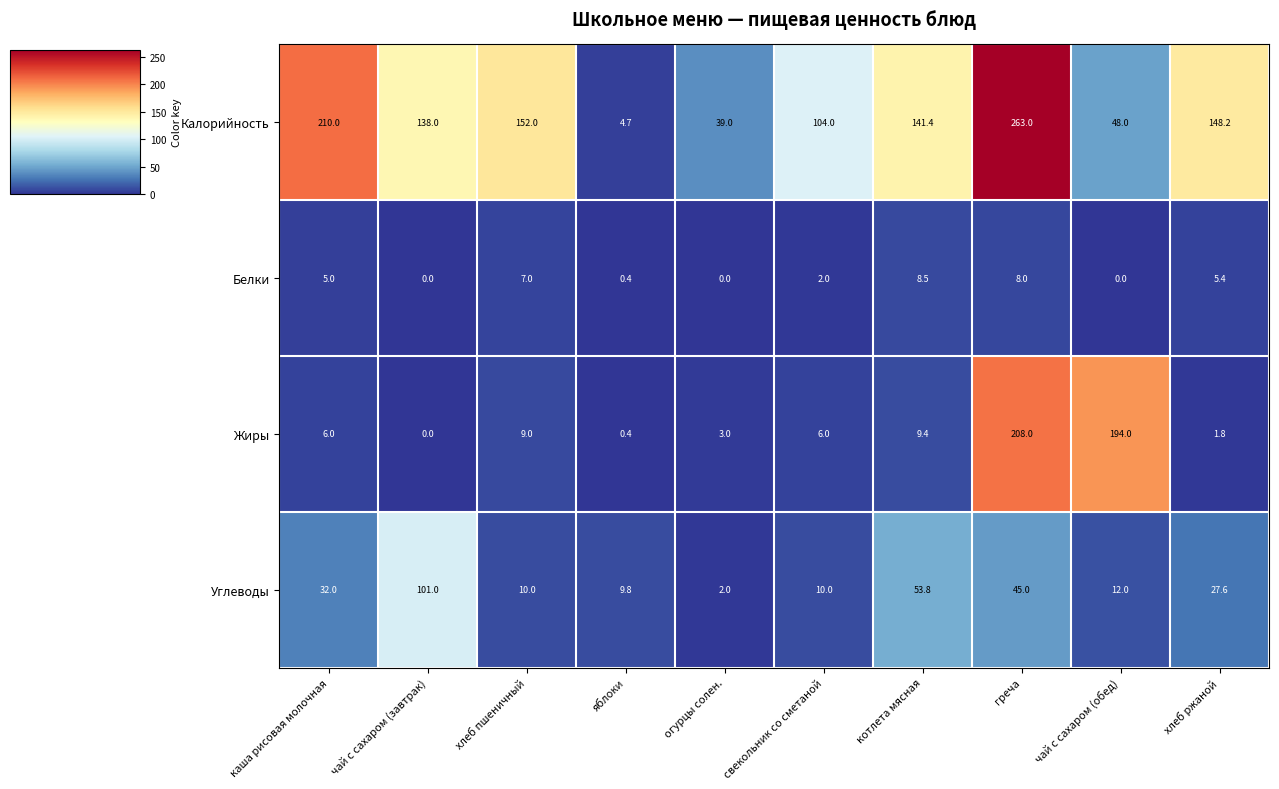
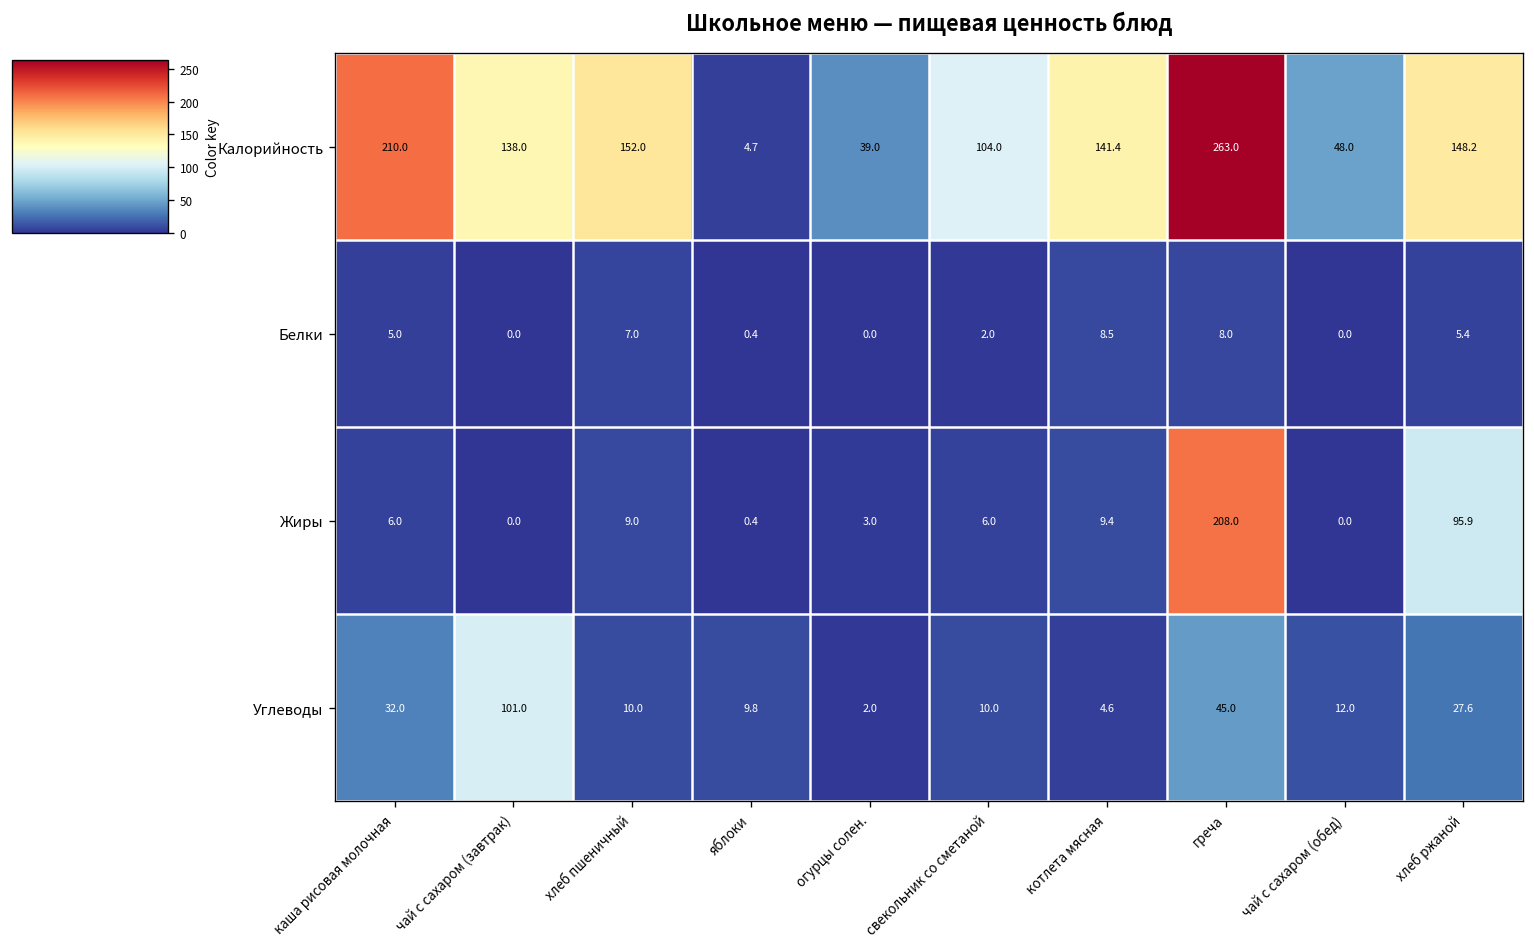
  {
    "Калорийность": {
      "каша рисовая молочная": 210.0,
      "чай с сахаром (завтрак)": 138.0,
      "хлеб пшеничный": 152.0,
      "яблоки": 4.7,
      "огурцы солен.": 39.0,
      "свекольник со сметаной": 104.0,
      "котлета мясная": 141.4,
      "греча": 263.0,
      "чай с сахаром (обед)": 48.0,
      "хлеб ржаной": 148.2
    },
    "Белки": {
      "каша рисовая молочная": 5.0,
      "чай с сахаром (завтрак)": 0.0,
      "хлеб пшеничный": 7.0,
      "яблоки": 0.4,
      "огурцы солен.": 0.0,
      "свекольник со сметаной": 2.0,
      "котлета мясная": 8.5,
      "греча": 8.0,
      "чай с сахаром (обед)": 0.0,
      "хлеб ржаной": 5.4
    },
    "Жиры": {
      "каша рисовая молочная": 6.0,
      "чай с сахаром (завтрак)": 0.0,
      "хлеб пшеничный": 9.0,
      "яблоки": 0.4,
      "огурцы солен.": 3.0,
      "свекольник со сметаной": 6.0,
      "котлета мясная": 9.4,
      "греча": 208.0,
-     "чай с сахаром (обед)": 194.0,
-     "хлеб ржаной": 1.8
+     "чай с сахаром (обед)": 0.0,
+     "хлеб ржаной": 95.9
    },
    "Углеводы": {
      "каша рисовая молочная": 32.0,
      "чай с сахаром (завтрак)": 101.0,
      "хлеб пшеничный": 10.0,
      "яблоки": 9.8,
      "огурцы солен.": 2.0,
      "свекольник со сметаной": 10.0,
-     "котлета мясная": 53.8,
+     "котлета мясная": 4.6,
      "греча": 45.0,
      "чай с сахаром (обед)": 12.0,
      "хлеб ржаной": 27.6
    }
  }
